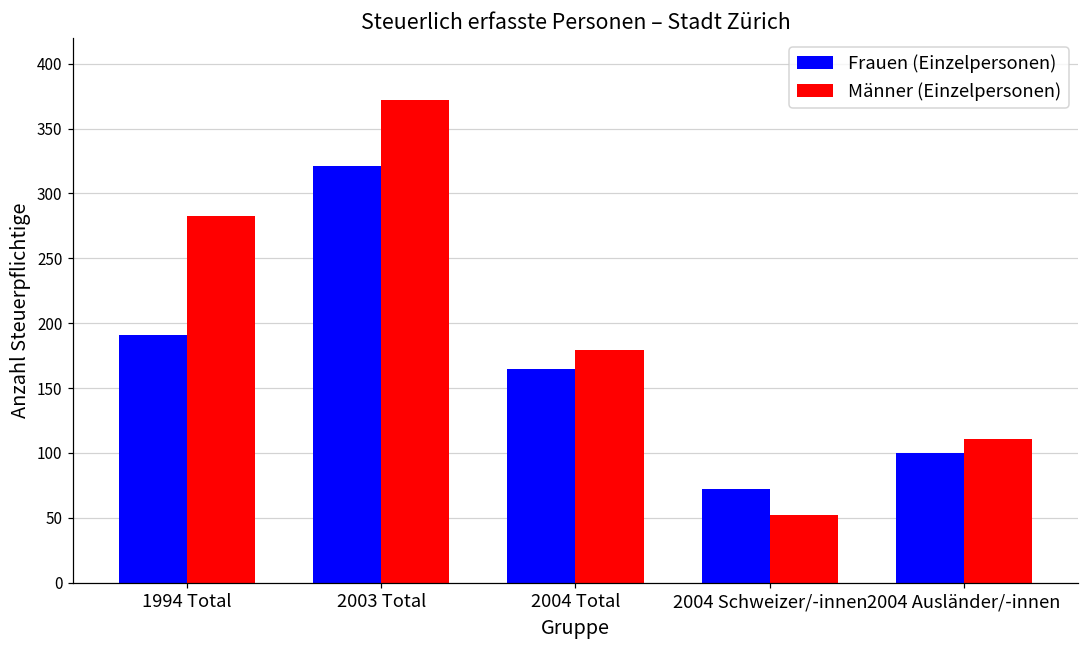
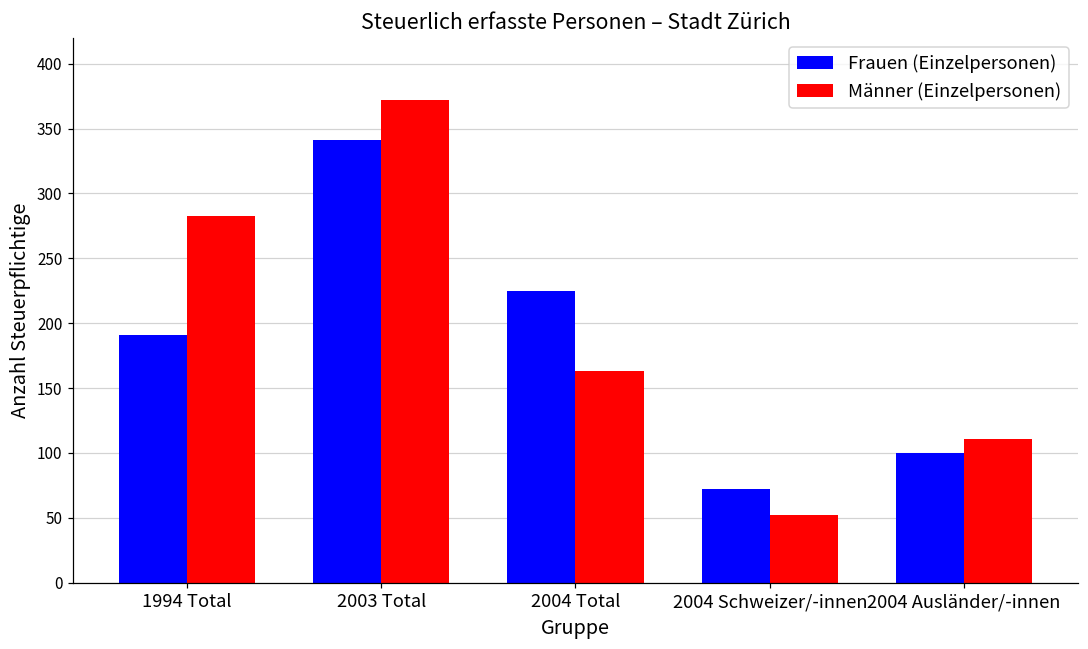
  {
    "Frauen (Einzelpersonen)": {
      "1994 Total": 191,
-     "2003 Total": 321,
-     "2004 Total": 165,
+     "2003 Total": 341,
+     "2004 Total": 225,
      "2004 Schweizer/-innen": 72,
      "2004 Ausländer/-innen": 100
    },
    "Männer (Einzelpersonen)": {
      "1994 Total": 283,
      "2003 Total": 372,
-     "2004 Total": 179,
+     "2004 Total": 163,
      "2004 Schweizer/-innen": 52,
      "2004 Ausländer/-innen": 111
    }
  }
